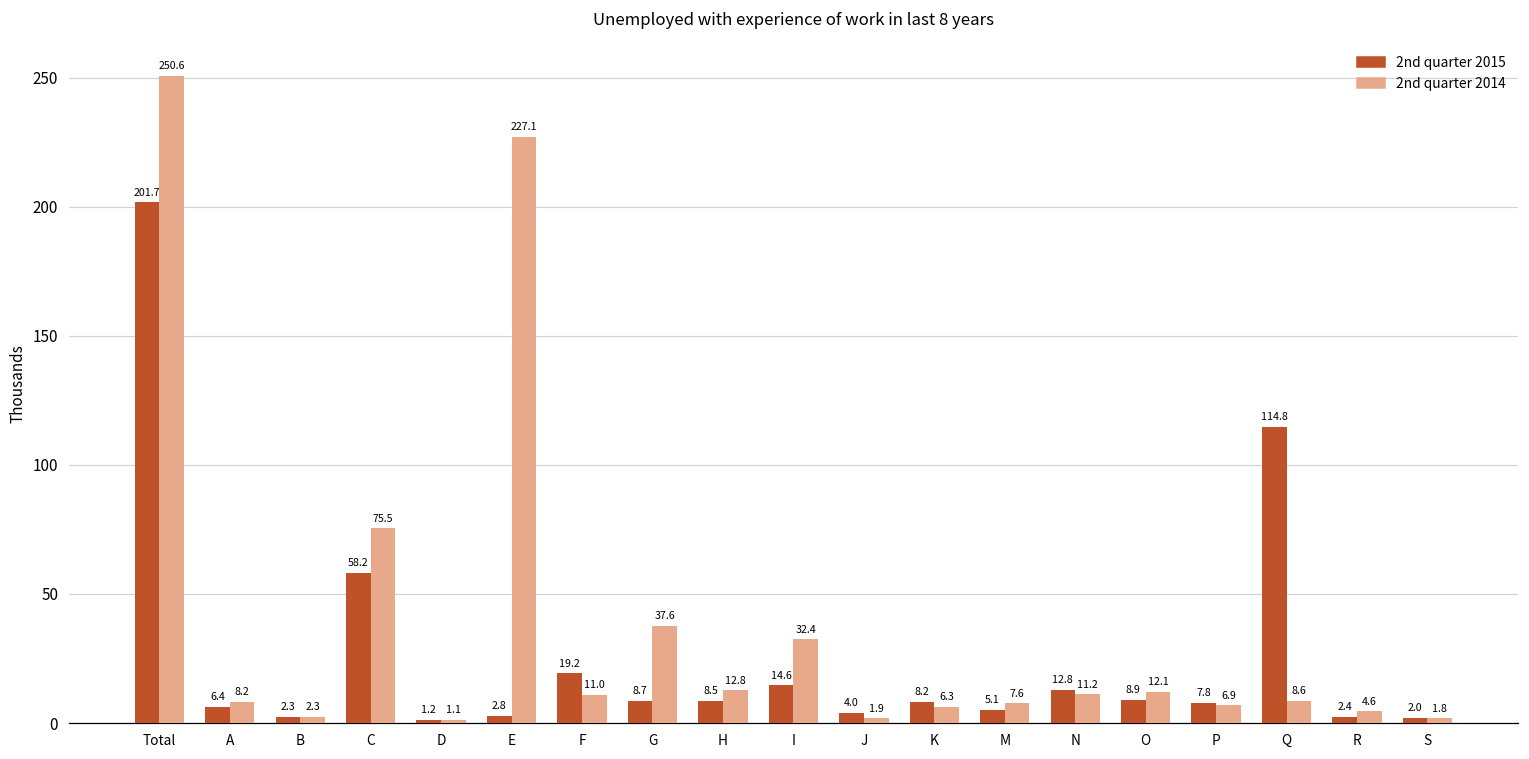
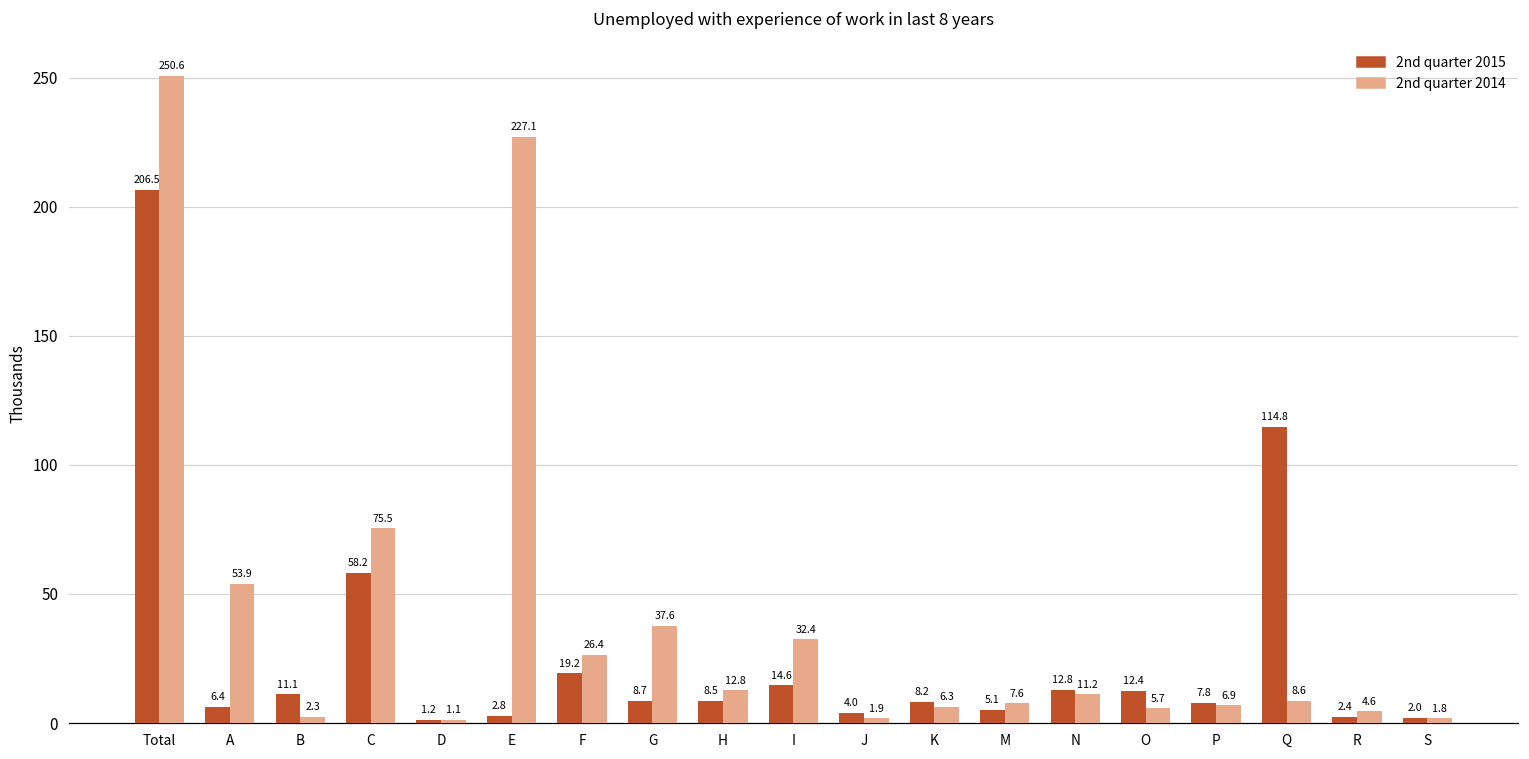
  {
    "2nd quarter 2015": {
-     "Total": 201.7,
+     "Total": 206.5,
      "A": 6.4,
-     "B": 2.3,
+     "B": 11.1,
      "C": 58.2,
      "D": 1.2,
      "E": 2.8,
      "F": 19.2,
      "G": 8.7,
      "H": 8.5,
      "I": 14.6,
      "J": 4.0,
      "K": 8.2,
      "M": 5.1,
      "N": 12.8,
-     "O": 8.9,
+     "O": 12.4,
      "P": 7.8,
      "Q": 114.8,
      "R": 2.4,
      "S": 2.0
    },
    "2nd quarter 2014": {
      "Total": 250.6,
-     "A": 8.2,
+     "A": 53.9,
      "B": 2.3,
      "C": 75.5,
      "D": 1.1,
      "E": 227.1,
-     "F": 11.0,
+     "F": 26.4,
      "G": 37.6,
      "H": 12.8,
      "I": 32.4,
      "J": 1.9,
      "K": 6.3,
      "M": 7.6,
      "N": 11.2,
-     "O": 12.1,
+     "O": 5.7,
      "P": 6.9,
      "Q": 8.6,
      "R": 4.6,
      "S": 1.8
    }
  }
